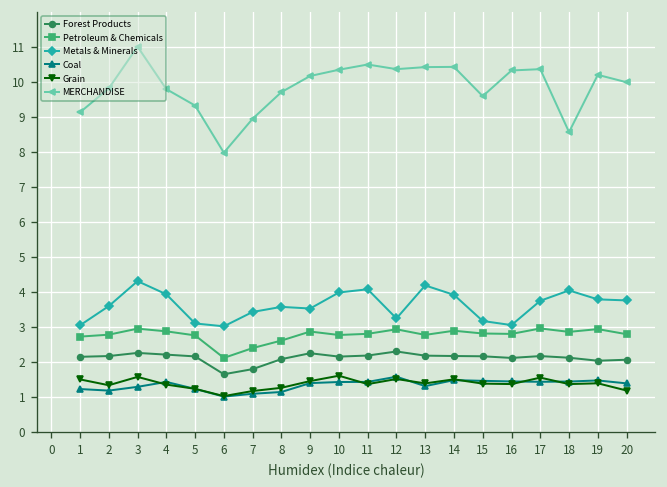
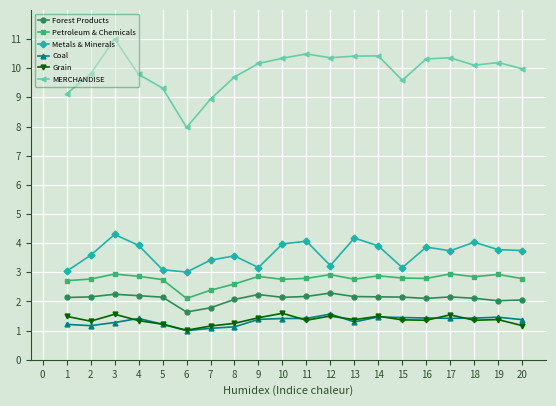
  {
    "Metals & Minerals": {
      "1": 3.0,
      "2": 3.6,
      "3": 4.3,
      "4": 3.9,
      "5": 3.1,
      "6": 3.0,
      "7": 3.4,
      "8": 3.6,
-     "9": 3.5,
+     "9": 3.2,
      "10": 4.0,
      "11": 4.1,
      "12": 3.2,
      "13": 4.2,
      "14": 3.9,
      "15": 3.2,
-     "16": 3.0,
+     "16": 3.9,
      "17": 3.7,
      "18": 4.0,
      "19": 3.8,
      "20": 3.7
    },
    "Coal": {
      "1": 1.2,
      "2": 1.2,
      "3": 1.3,
      "8": 1.1,
      "10": 1.4,
      "17": 1.4,
      "20": 1.4
    },
    "Grain": {
      "1": 1.5,
      "2": 1.3,
      "3": 1.6,
      "8": 1.3,
      "10": 1.6,
      "17": 1.5,
      "20": 1.2
    },
    "MERCHANDISE": {
      "1": 9.1,
      "5": 9.3,
      "6": 8.0,
      "7": 8.9,
      "8": 9.7,
      "9": 10.2,
      "10": 10.3,
      "11": 10.5,
      "12": 10.4,
      "13": 10.4,
      "14": 10.4,
      "15": 9.6,
      "16": 10.3,
      "17": 10.4,
-     "18": 8.6,
+     "18": 10.1,
      "19": 10.2,
      "20": 10.0
    }
  }
